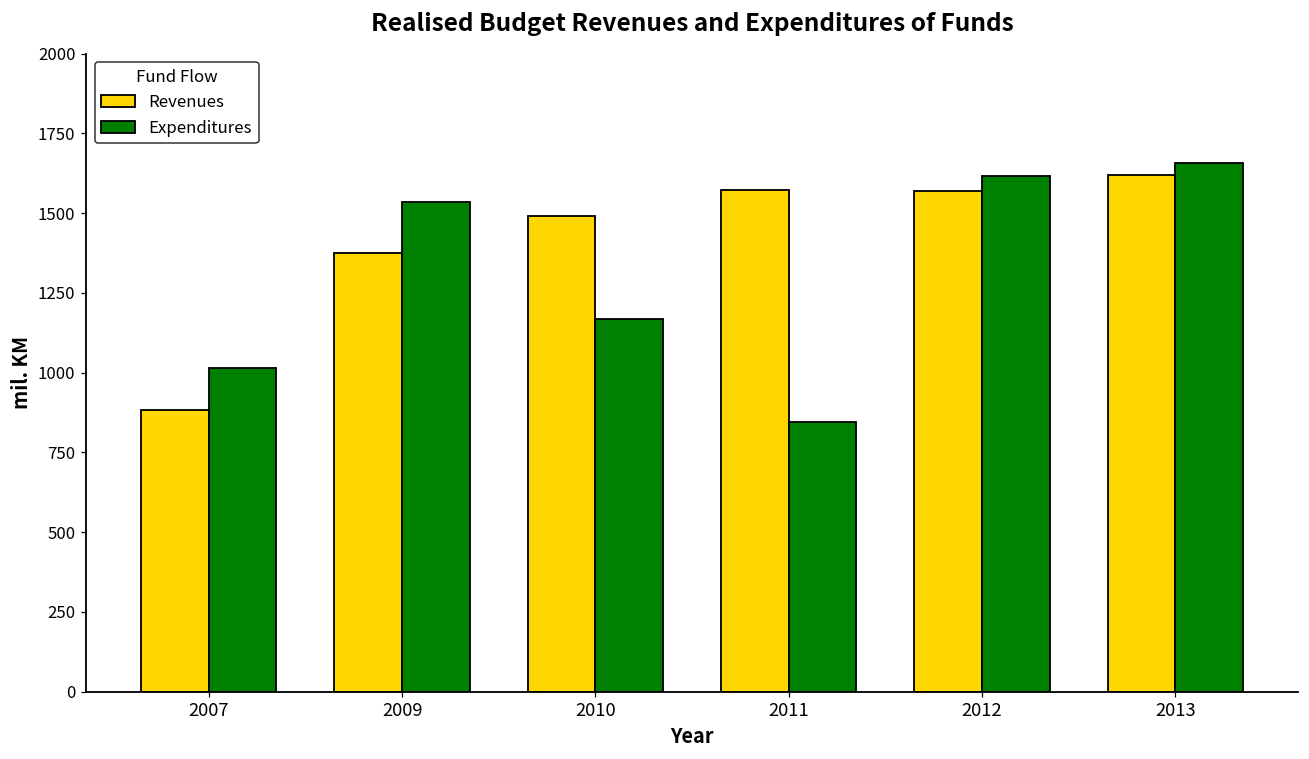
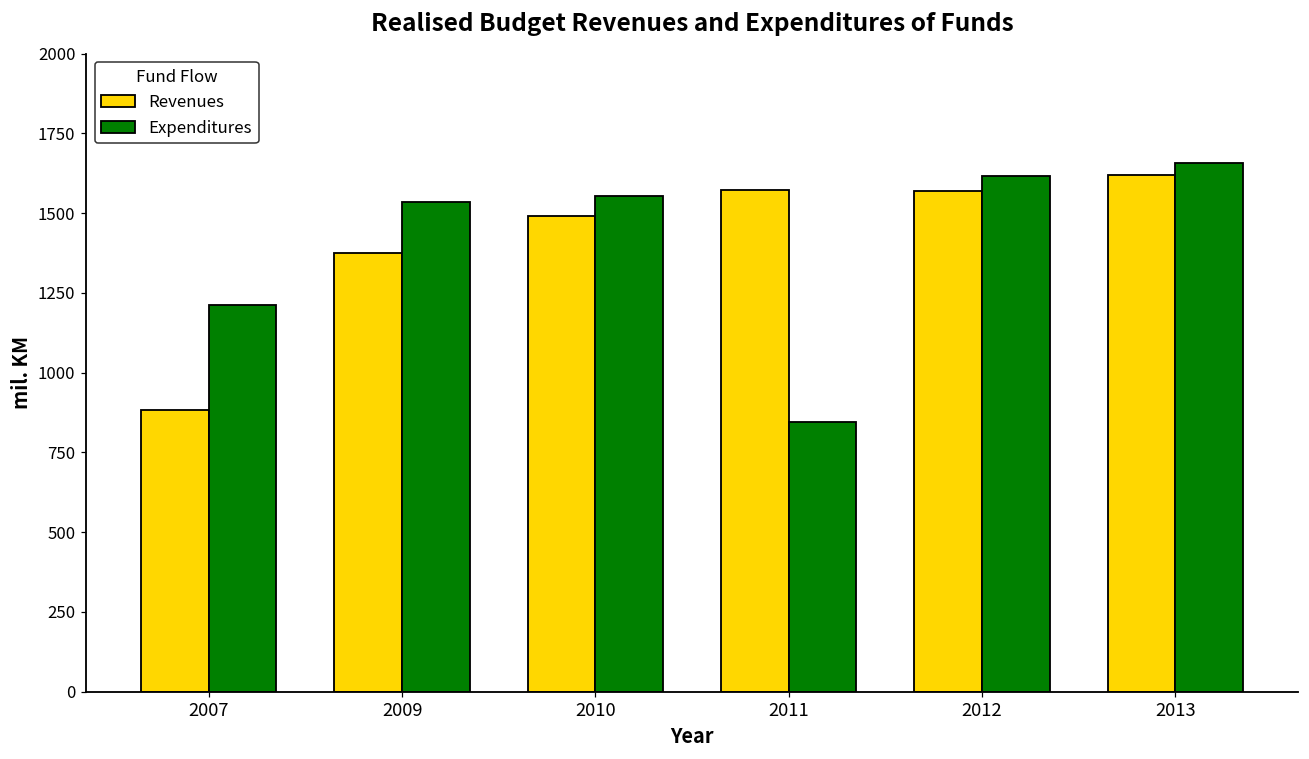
  {
    "Revenues": {
      "2007": 880,
      "2009": 1380,
      "2010": 1490,
      "2011": 1570,
      "2012": 1570,
      "2013": 1620
    },
    "Expenditures": {
-     "2007": 1010,
+     "2007": 1210,
      "2009": 1530,
-     "2010": 1170,
+     "2010": 1550,
      "2011": 840,
      "2012": 1620,
      "2013": 1660
    }
  }
